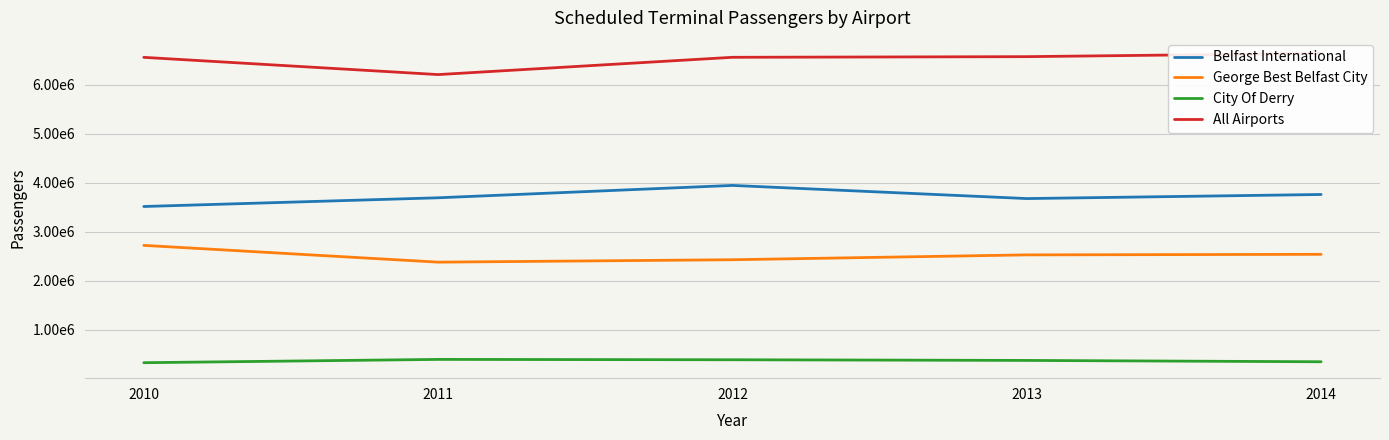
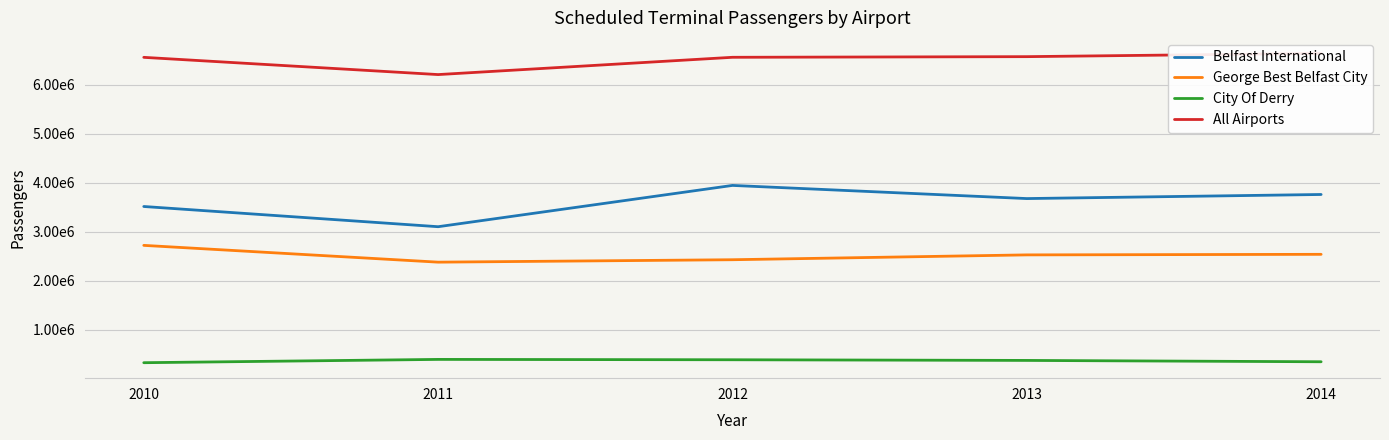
  {
    "Belfast International": {
      "2010": 3500000,
-     "2011": 3700000,
+     "2011": 3100000,
      "2012": 3900000,
      "2013": 3700000,
      "2014": 3800000
    },
    "George Best Belfast City": {
      "2010": 2700000,
      "2011": 2400000,
      "2012": 2400000,
      "2013": 2500000,
      "2014": 2500000
    },
    "City Of Derry": {
      "2010": 300000,
      "2011": 400000,
      "2012": 400000,
      "2013": 400000,
      "2014": 300000
    },
    "All Airports": {
      "2010": 6600000,
      "2011": 6200000,
      "2012": 6600000,
      "2013": 6600000
    }
  }
